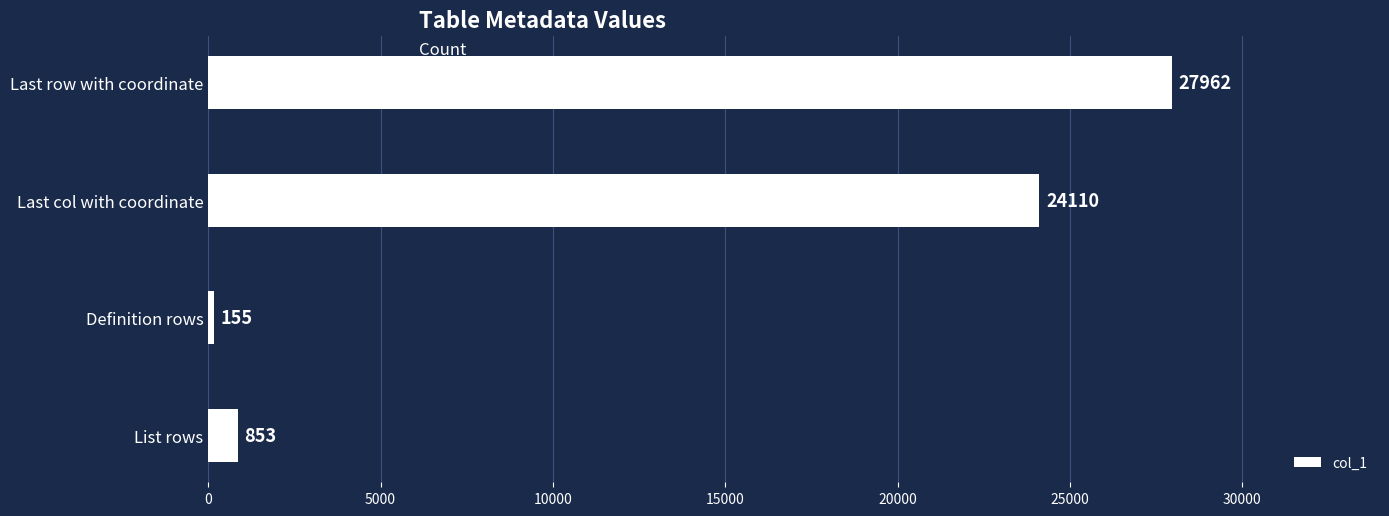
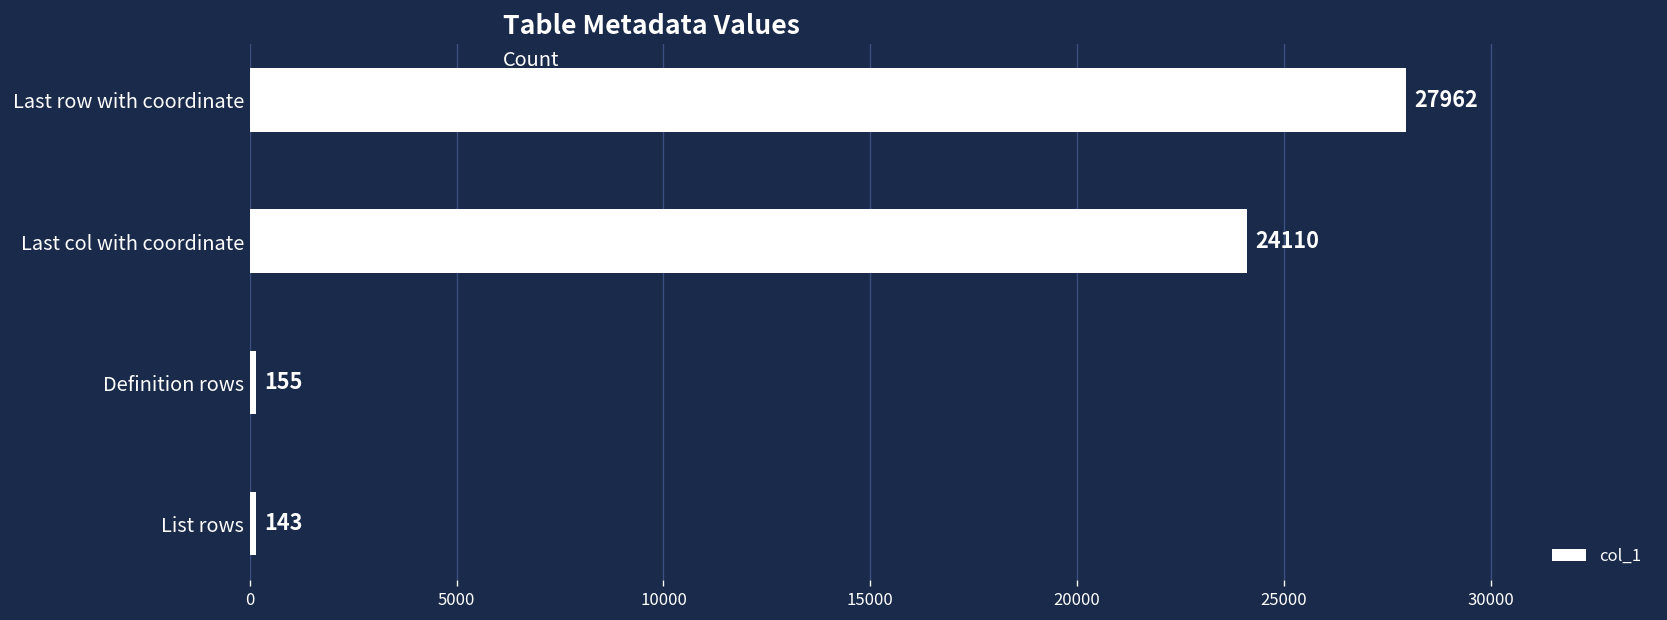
  {
    "Last row with coordinate": 27962,
    "Last col with coordinate": 24110,
    "Definition rows": 155,
-   "List rows": 853
+   "List rows": 143
  }
